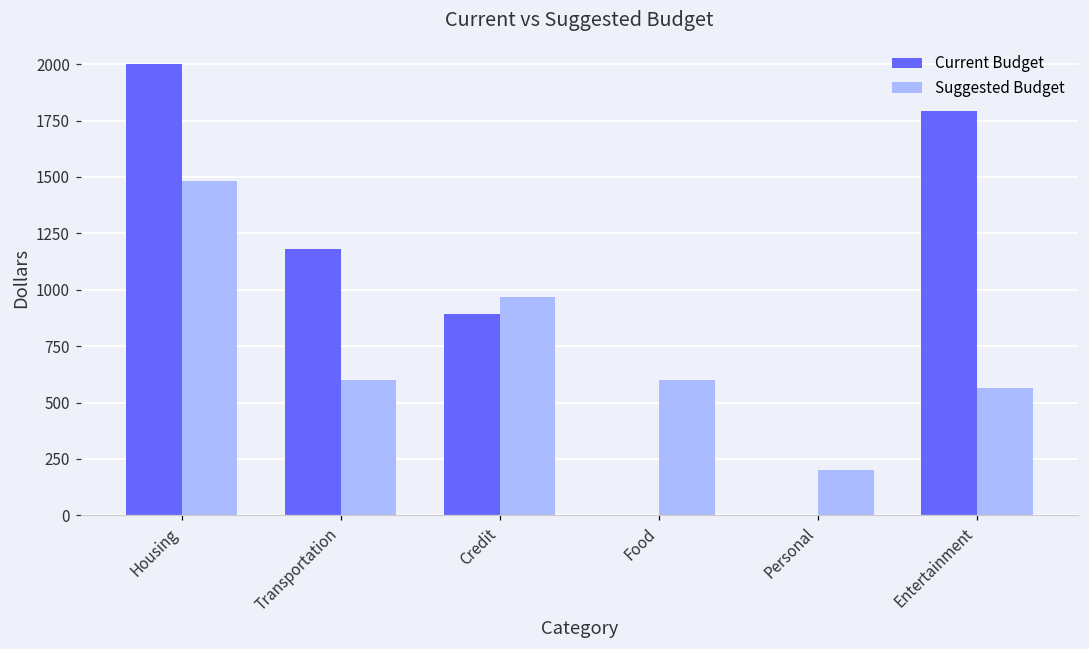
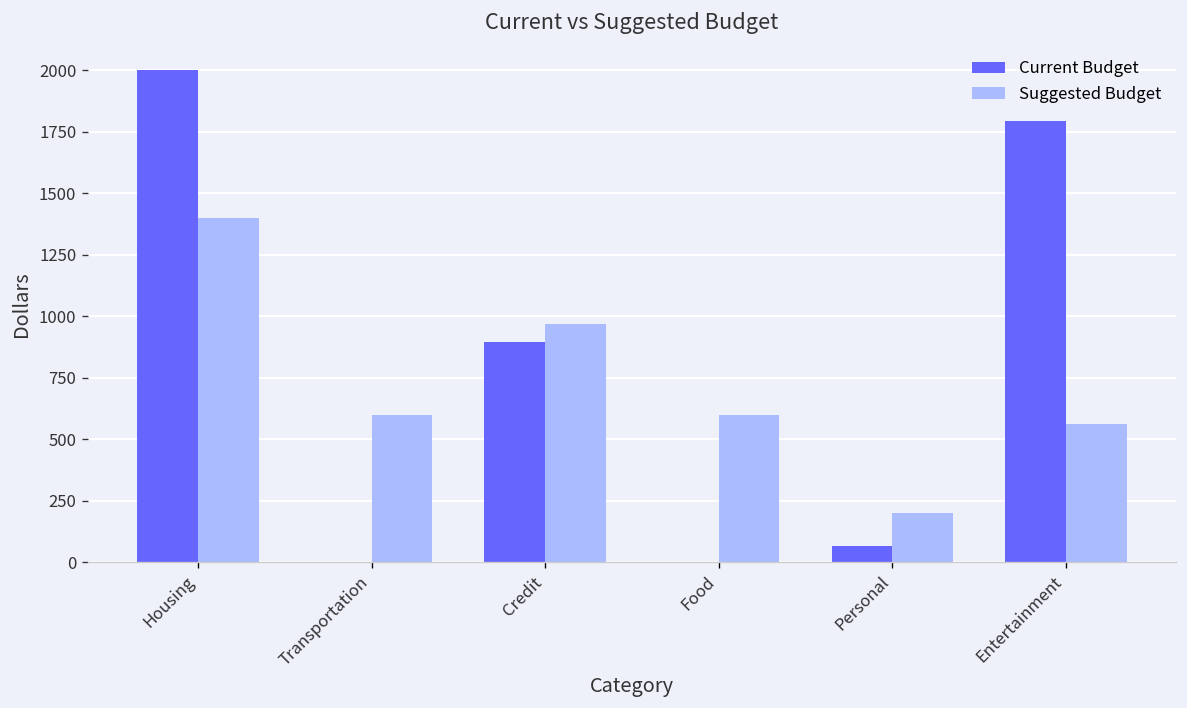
  {
    "Current Budget": {
      "Housing": 2000,
-     "Transportation": 1180,
+     "Transportation": 0,
      "Credit": 890,
      "Food": 0,
-     "Personal": 0,
+     "Personal": 70,
      "Entertainment": 1790
    },
    "Suggested Budget": {
-     "Housing": 1480,
+     "Housing": 1400,
      "Transportation": 600,
      "Credit": 970,
      "Food": 600,
      "Personal": 200,
      "Entertainment": 560
    }
  }
